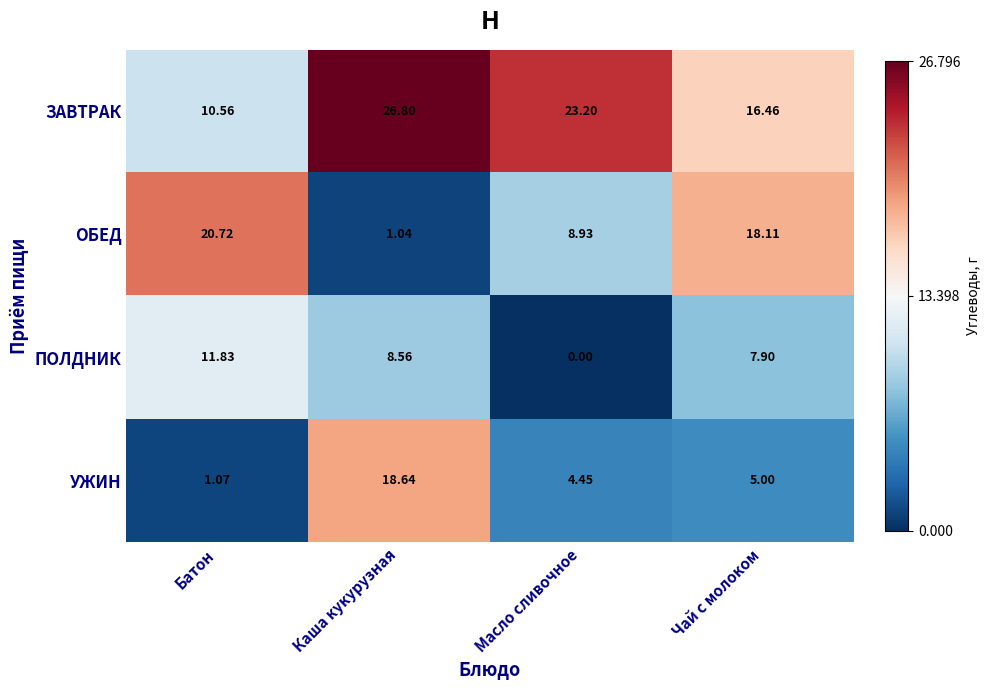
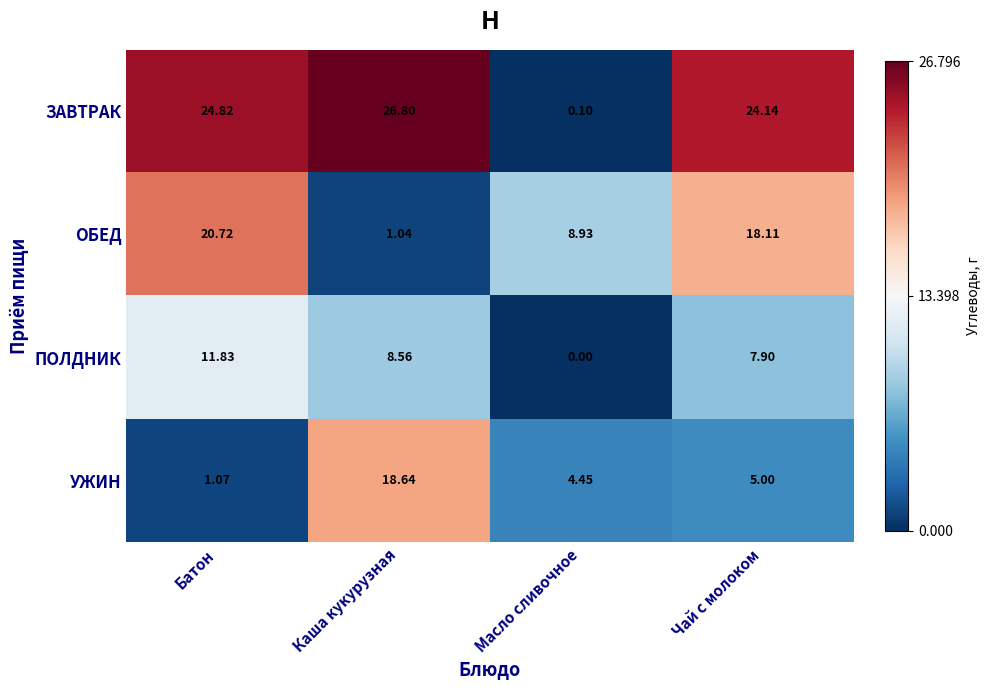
  {
    "ЗАВТРАК": {
-     "Батон": 10.56,
+     "Батон": 24.82,
      "Каша кукурузная": 26.80,
-     "Масло сливочное": 23.20,
-     "Чай с молоком": 16.46
+     "Масло сливочное": 0.10,
+     "Чай с молоком": 24.14
    },
    "ОБЕД": {
      "Батон": 20.72,
      "Каша кукурузная": 1.04,
      "Масло сливочное": 8.93,
      "Чай с молоком": 18.11
    },
    "ПОЛДНИК": {
      "Батон": 11.83,
      "Каша кукурузная": 8.56,
      "Масло сливочное": 0.00,
      "Чай с молоком": 7.90
    },
    "УЖИН": {
      "Батон": 1.07,
      "Каша кукурузная": 18.64,
      "Масло сливочное": 4.45,
      "Чай с молоком": 5.00
    }
  }
